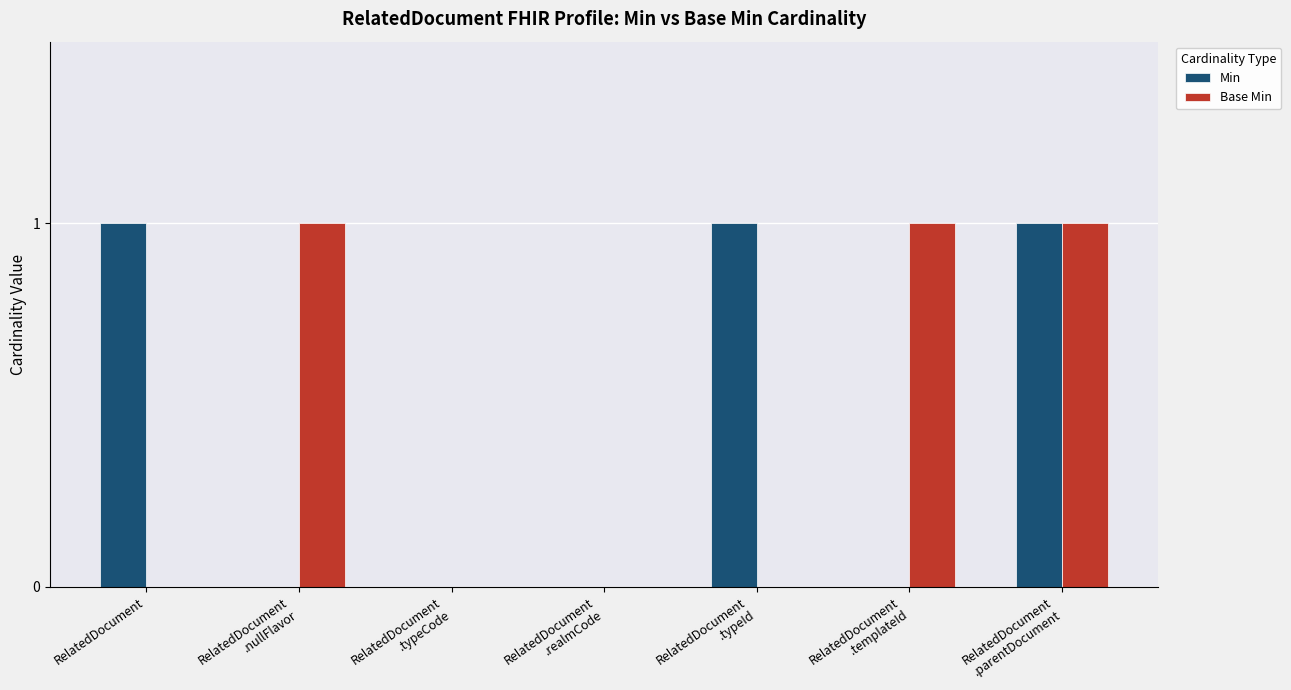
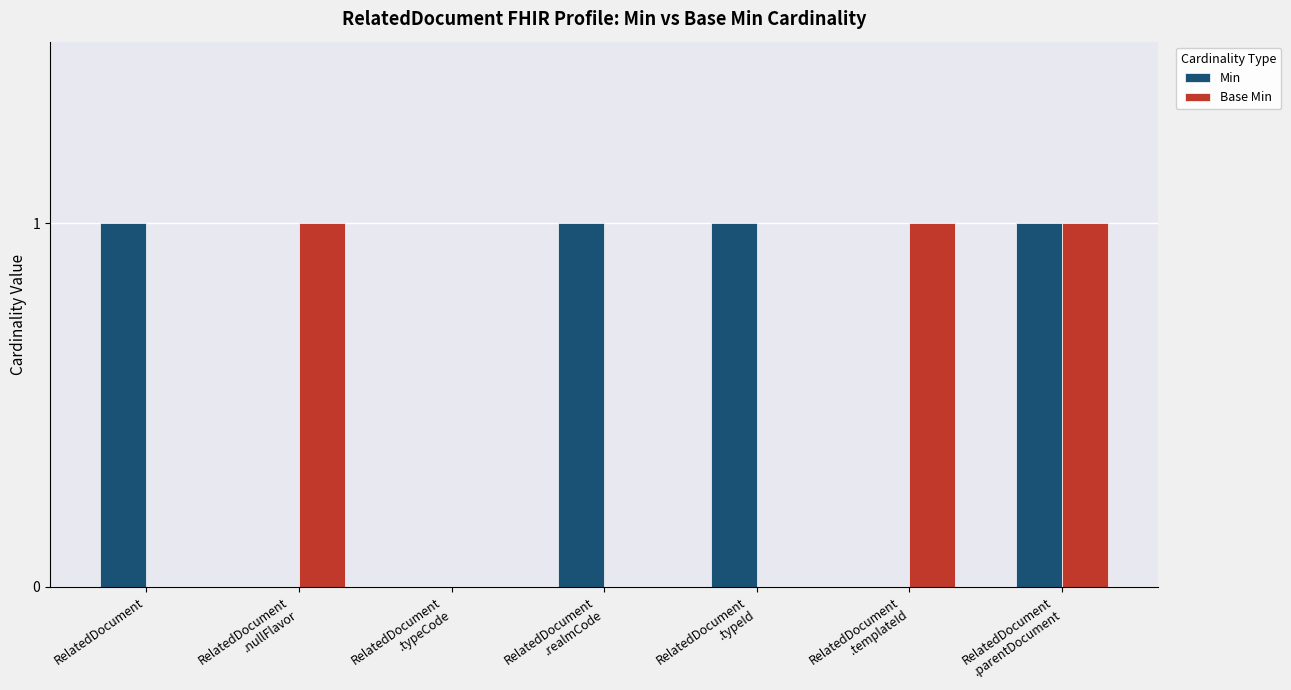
  {
    "Min": {
      "RelatedDocument": 1,
      "RelatedDocument .nullFlavor": 0,
      "RelatedDocument .typeCode": 0,
-     "RelatedDocument .realmCode": 0,
+     "RelatedDocument .realmCode": 1,
      "RelatedDocument .typeId": 1,
      "RelatedDocument .templateId": 0,
      "RelatedDocument .parentDocument": 1
    },
    "Base Min": {
      "RelatedDocument": 0,
      "RelatedDocument .nullFlavor": 1,
      "RelatedDocument .typeCode": 0,
      "RelatedDocument .realmCode": 0,
      "RelatedDocument .typeId": 0,
      "RelatedDocument .templateId": 1,
      "RelatedDocument .parentDocument": 1
    }
  }
